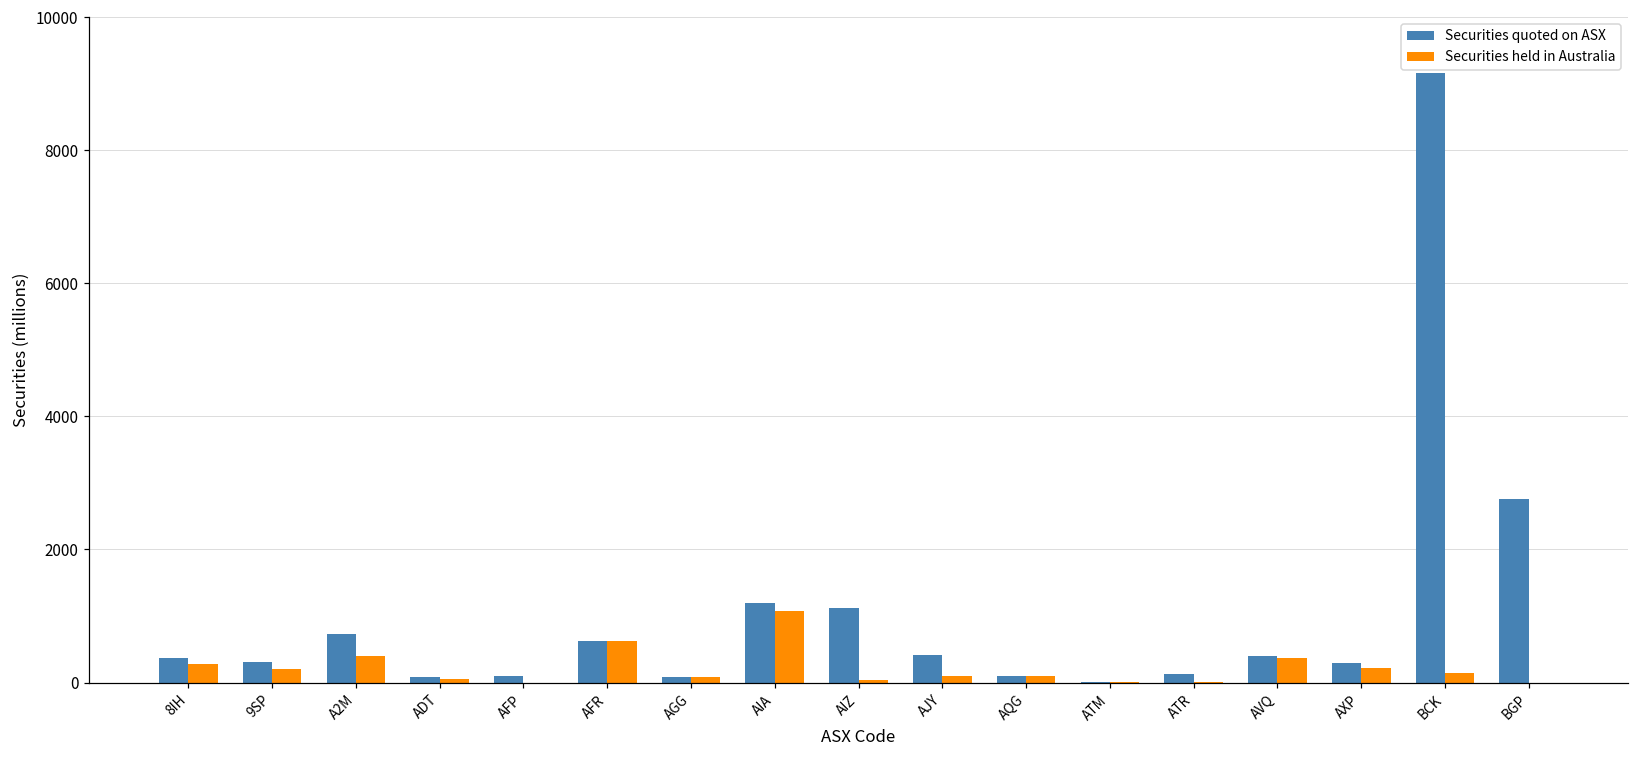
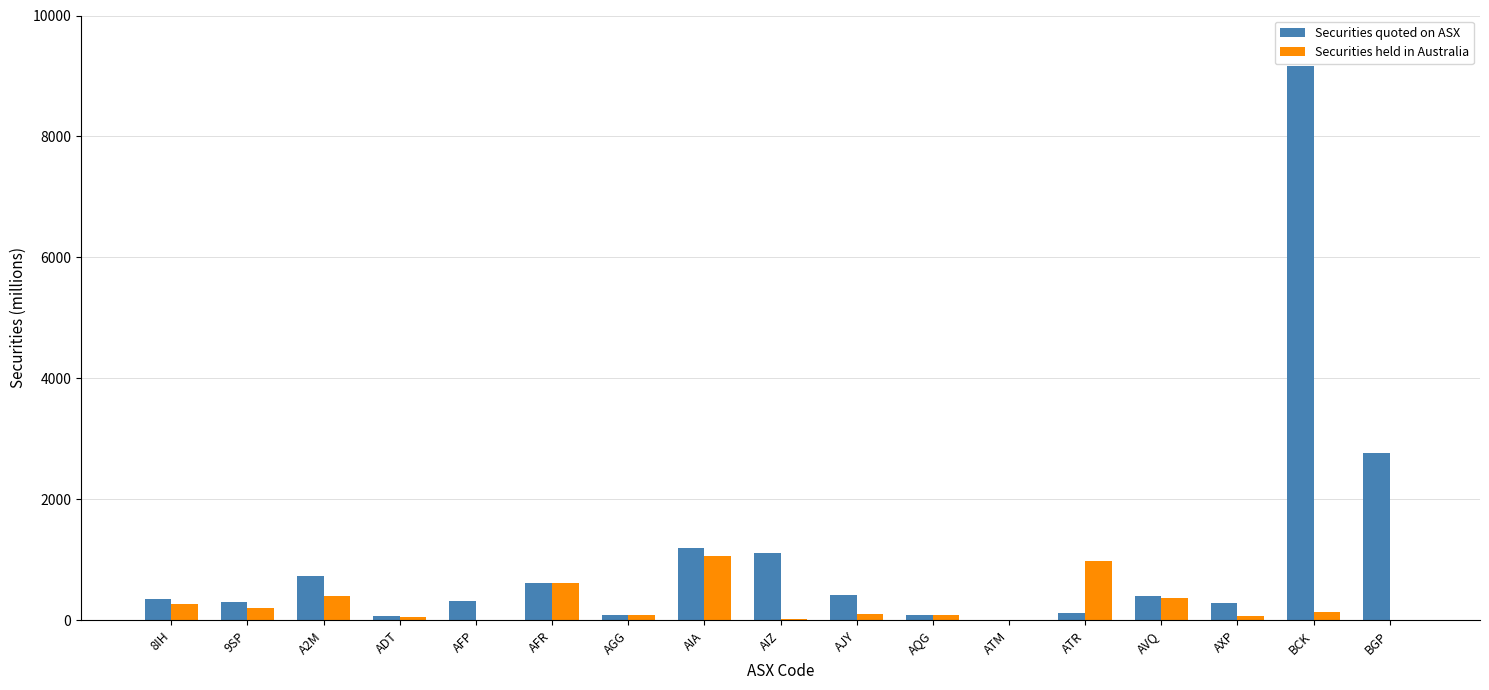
  {
    "Securities quoted on ASX": {
      "8IH": 400,
      "9SP": 300,
      "A2M": 700,
      "ADT": 100,
-     "AFP": 100,
+     "AFP": 300,
      "AFR": 600,
      "AGG": 100,
      "AIA": 1200,
      "AIZ": 1100,
      "AJY": 400,
      "AQG": 100,
      "ATR": 100,
      "AVQ": 400,
      "AXP": 300,
      "BCK": 9200,
      "BGP": 2800
    },
    "Securities held in Australia": {
      "8IH": 300,
      "9SP": 200,
      "A2M": 400,
      "ADT": 100,
      "AFR": 600,
      "AGG": 100,
      "AIA": 1100,
      "AJY": 100,
      "AQG": 100,
-     "ATR": 0,
+     "ATR": 1000,
      "AVQ": 400,
-     "AXP": 200,
+     "AXP": 100,
      "BCK": 100
    }
  }
